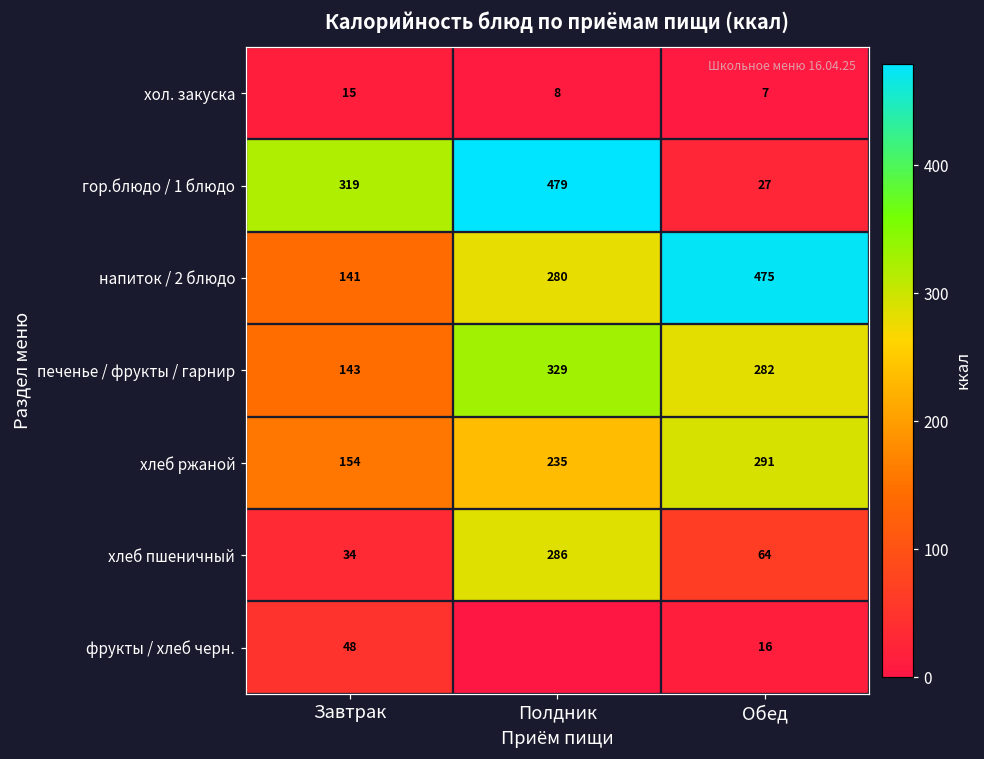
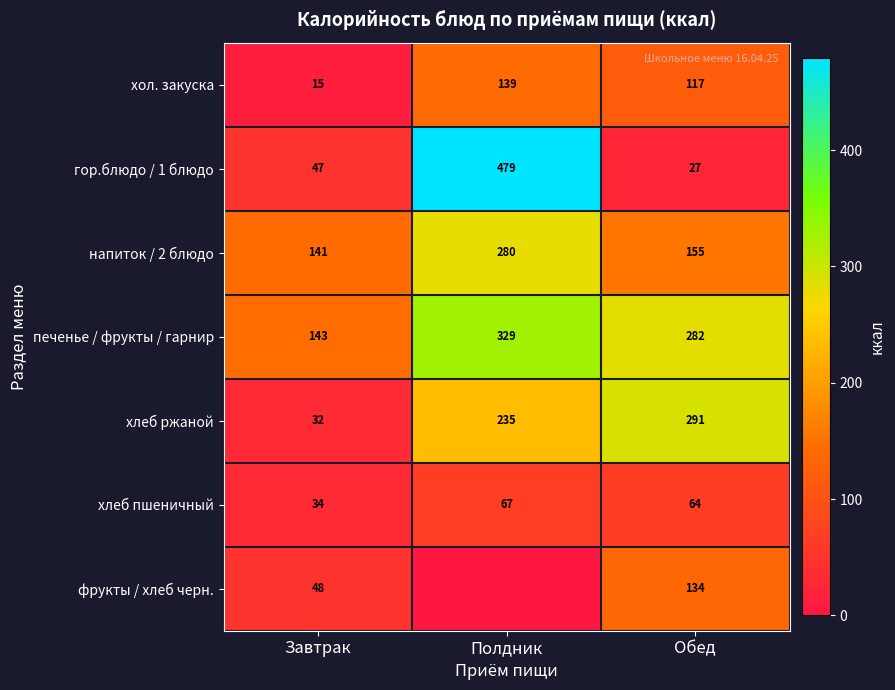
  {
    "хол. закуска": {
      "Завтрак": 15,
-     "Полдник": 8,
-     "Обед": 7
+     "Полдник": 139,
+     "Обед": 117
    },
    "гор.блюдо / 1 блюдо": {
-     "Завтрак": 319,
+     "Завтрак": 47,
      "Полдник": 479,
      "Обед": 27
    },
    "напиток / 2 блюдо": {
      "Завтрак": 141,
      "Полдник": 280,
-     "Обед": 475
+     "Обед": 155
    },
    "печенье / фрукты / гарнир": {
      "Завтрак": 143,
      "Полдник": 329,
      "Обед": 282
    },
    "хлеб ржаной": {
-     "Завтрак": 154,
+     "Завтрак": 32,
      "Полдник": 235,
      "Обед": 291
    },
    "хлеб пшеничный": {
      "Завтрак": 34,
-     "Полдник": 286,
+     "Полдник": 67,
      "Обед": 64
    },
    "фрукты / хлеб черн.": {
      "Завтрак": 48,
-     "Обед": 16
+     "Обед": 134
    }
  }
